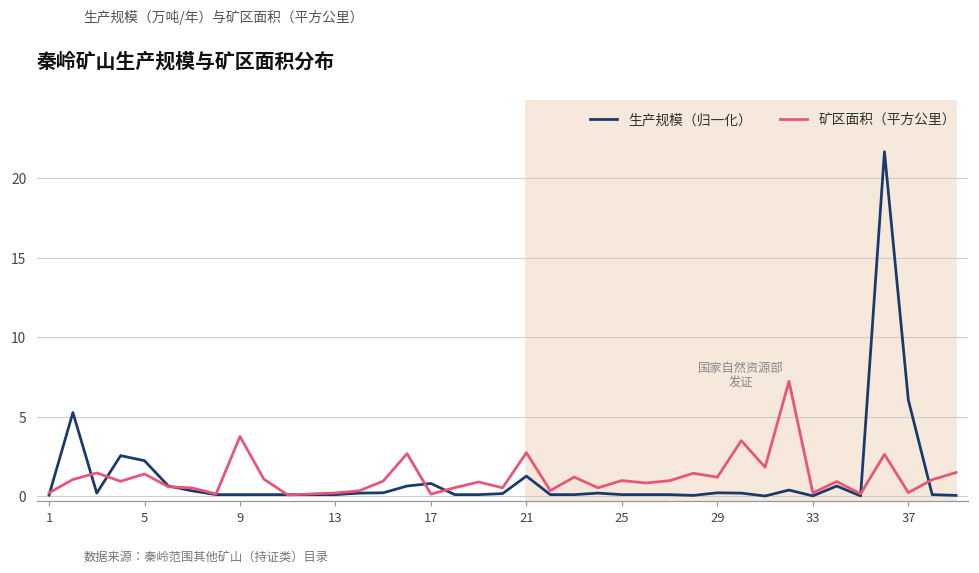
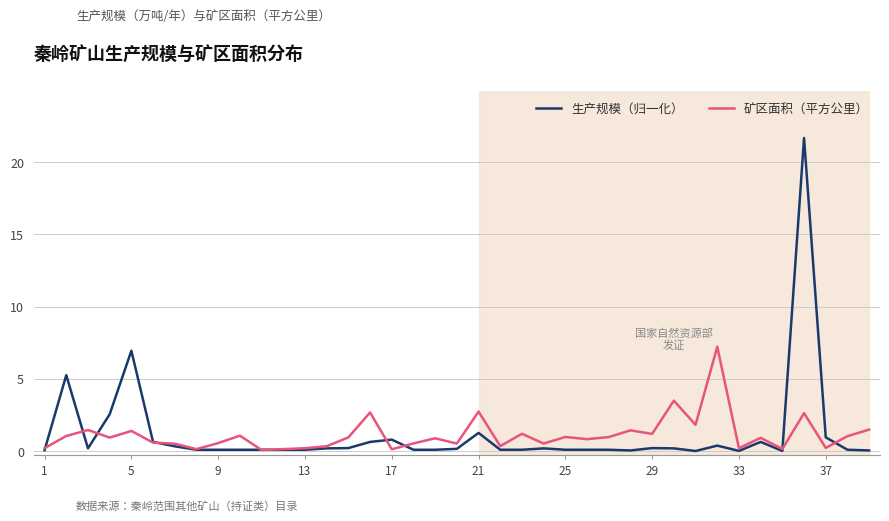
  {
    "生产规模（归一化）": {
-     "5": 2.2,
+     "5": 6.9,
      "9": 0.1,
      "17": 0.8,
      "21": 1.3,
      "25": 0.1,
      "29": 0.2,
      "33": 0.0,
-     "37": 6.1
+     "37": 1.0
    },
    "矿区面积（平方公里）": {
      "5": 1.4,
-     "9": 3.8,
+     "9": 0.6,
      "17": 0.1,
      "21": 2.7,
      "25": 1.0,
      "29": 1.2,
      "33": 0.2,
      "37": 0.2
    }
  }
